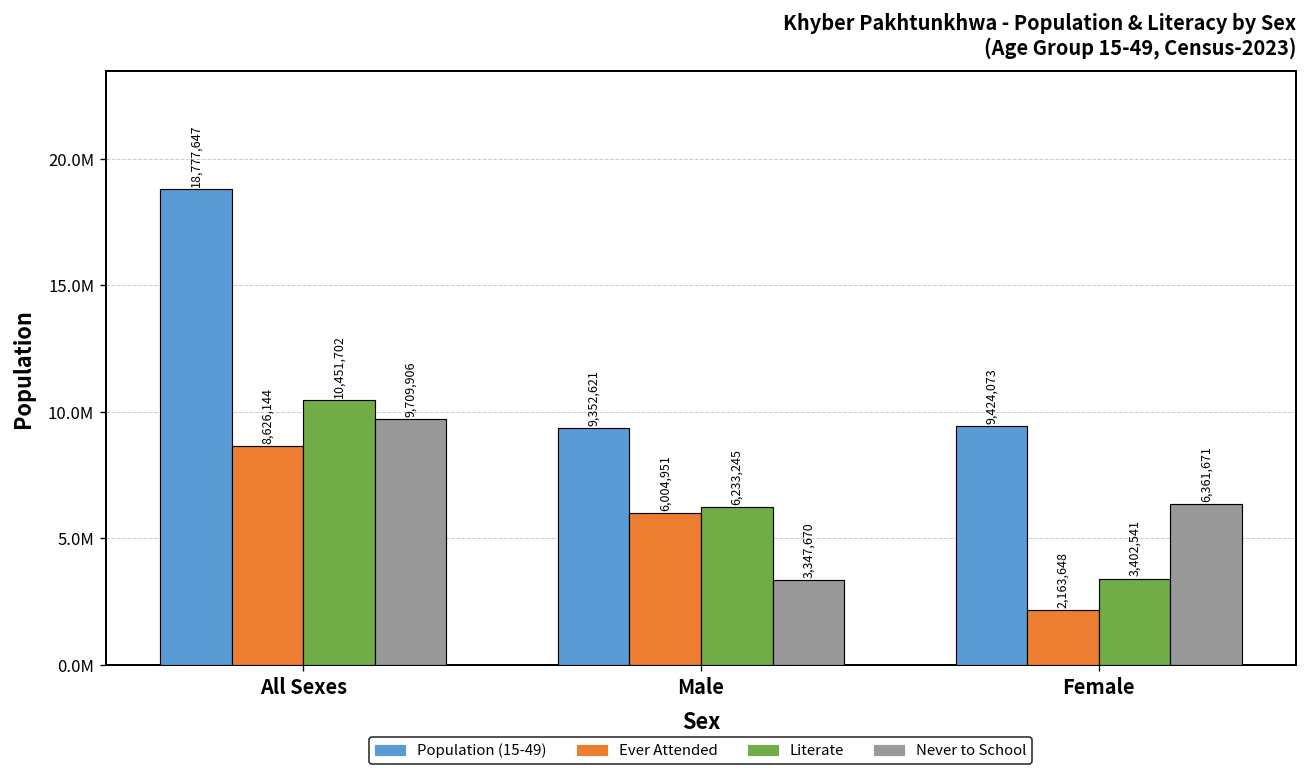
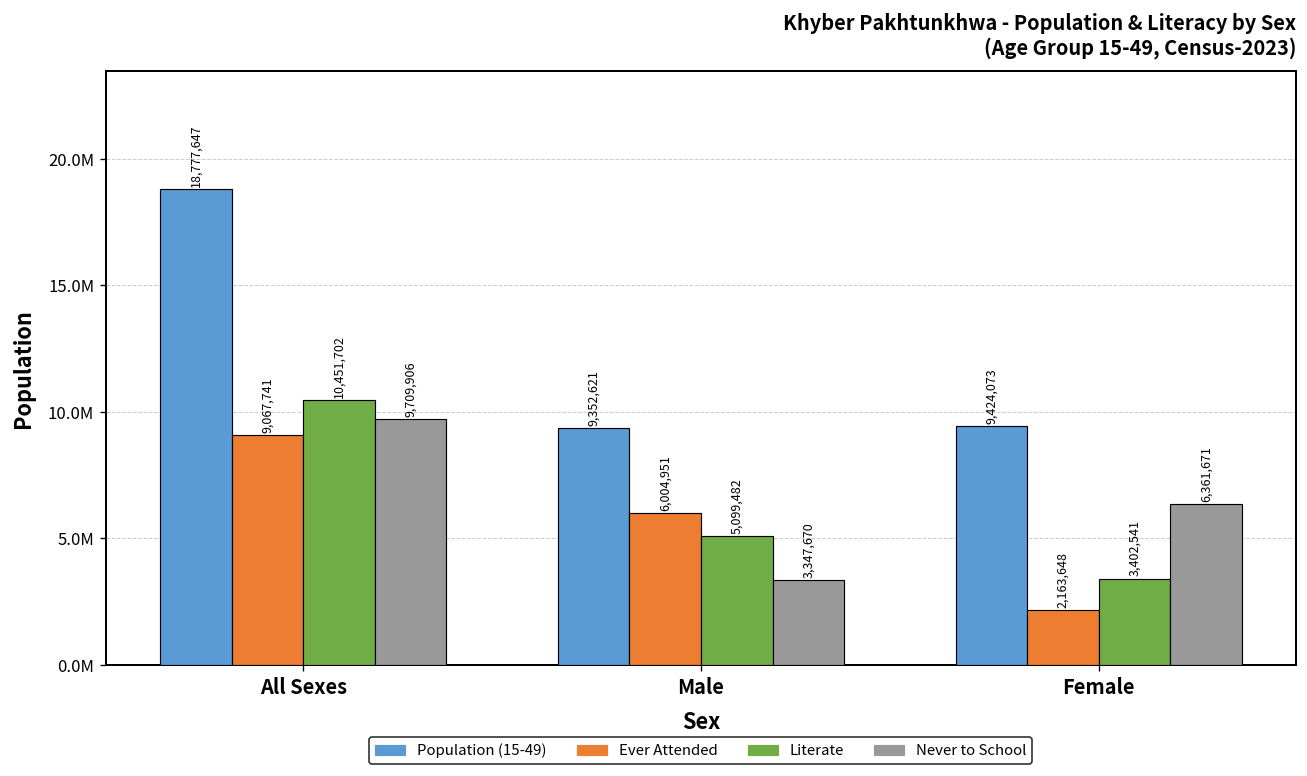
  {
    "Population (15-49)": {
      "All Sexes": "18,777,647",
      "Male": "9,352,621",
      "Female": "9,424,073"
    },
    "Ever Attended": {
-     "All Sexes": "8,626,144",
+     "All Sexes": "9,067,741",
      "Male": "6,004,951",
      "Female": "2,163,648"
    },
    "Literate": {
      "All Sexes": "10,451,702",
-     "Male": "6,233,245",
+     "Male": "5,099,482",
      "Female": "3,402,541"
    },
    "Never to School": {
      "All Sexes": "9,709,906",
      "Male": "3,347,670",
      "Female": "6,361,671"
    }
  }
